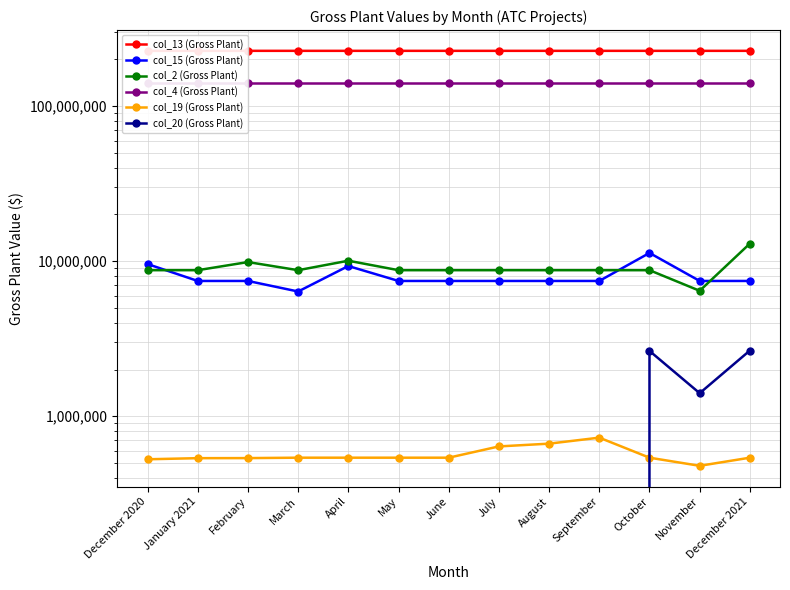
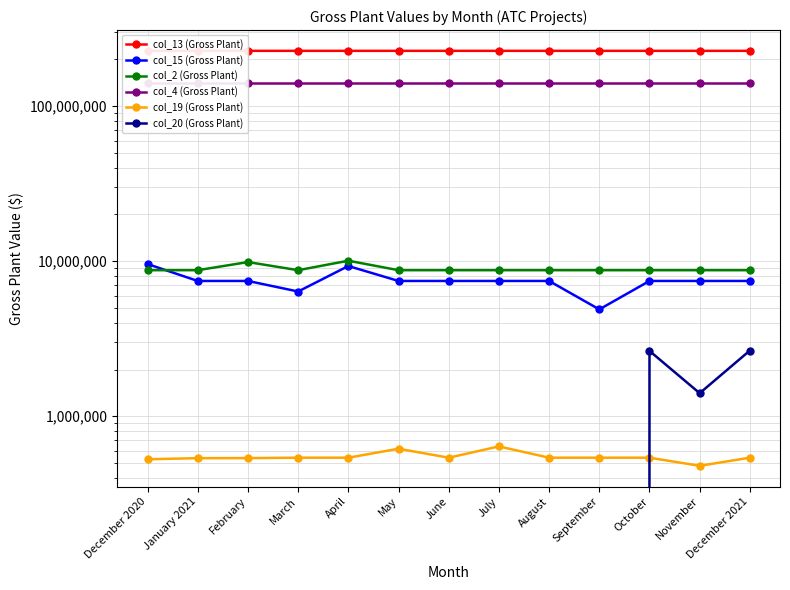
  {
    "col_13 (Gross Plant)": {
      "February": "230,000,000",
      "March": "230,000,000",
      "April": "230,000,000",
      "May": "230,000,000",
      "June": "230,000,000",
      "July": "230,000,000",
      "August": "230,000,000",
      "September": "230,000,000",
      "October": "230,000,000",
      "November": "230,000,000",
      "December 2021": "230,000,000"
    },
    "col_15 (Gross Plant)": {
      "December 2020": "10,000,000",
      "January 2021": "7,000,000",
      "February": "7,000,000",
      "March": "6,400,000",
      "April": "9,000,000",
      "May": "7,000,000",
      "June": "7,000,000",
      "July": "7,000,000",
      "August": "7,000,000",
-     "September": "7,000,000",
-     "October": "11,000,000",
+     "September": "4,900,000",
+     "October": "7,000,000",
      "November": "7,000,000",
      "December 2021": "7,000,000"
    },
    "col_2 (Gross Plant)": {
      "December 2020": "9,000,000",
      "January 2021": "9,000,000",
      "February": "10,000,000",
      "March": "9,000,000",
      "April": "10,000,000",
      "May": "9,000,000",
      "June": "9,000,000",
      "July": "9,000,000",
      "August": "9,000,000",
      "September": "9,000,000",
      "October": "9,000,000",
-     "November": "6,400,000",
-     "December 2021": "13,000,000"
+     "November": "9,000,000",
+     "December 2021": "9,000,000"
    },
    "col_4 (Gross Plant)": {
      "February": "140,000,000",
      "March": "140,000,000",
      "April": "140,000,000",
      "May": "140,000,000",
      "June": "140,000,000",
      "July": "140,000,000",
      "August": "140,000,000",
      "September": "140,000,000",
      "October": "140,000,000",
      "November": "140,000,000",
      "December 2021": "140,000,000"
    },
    "col_19 (Gross Plant)": {
      "December 2020": "530,000",
      "January 2021": "540,000",
      "February": "540,000",
      "March": "540,000",
      "April": "540,000",
-     "May": "540,000",
+     "May": "620,000",
      "June": "540,000",
      "July": "640,000",
-     "August": "670,000",
-     "September": "700,000",
+     "August": "540,000",
+     "September": "540,000",
      "October": "540,000",
      "November": "480,000",
      "December 2021": "540,000"
    },
    "col_20 (Gross Plant)": {
      "October": "2,600,000",
      "November": "1,400,000",
      "December 2021": "2,700,000"
    }
  }
